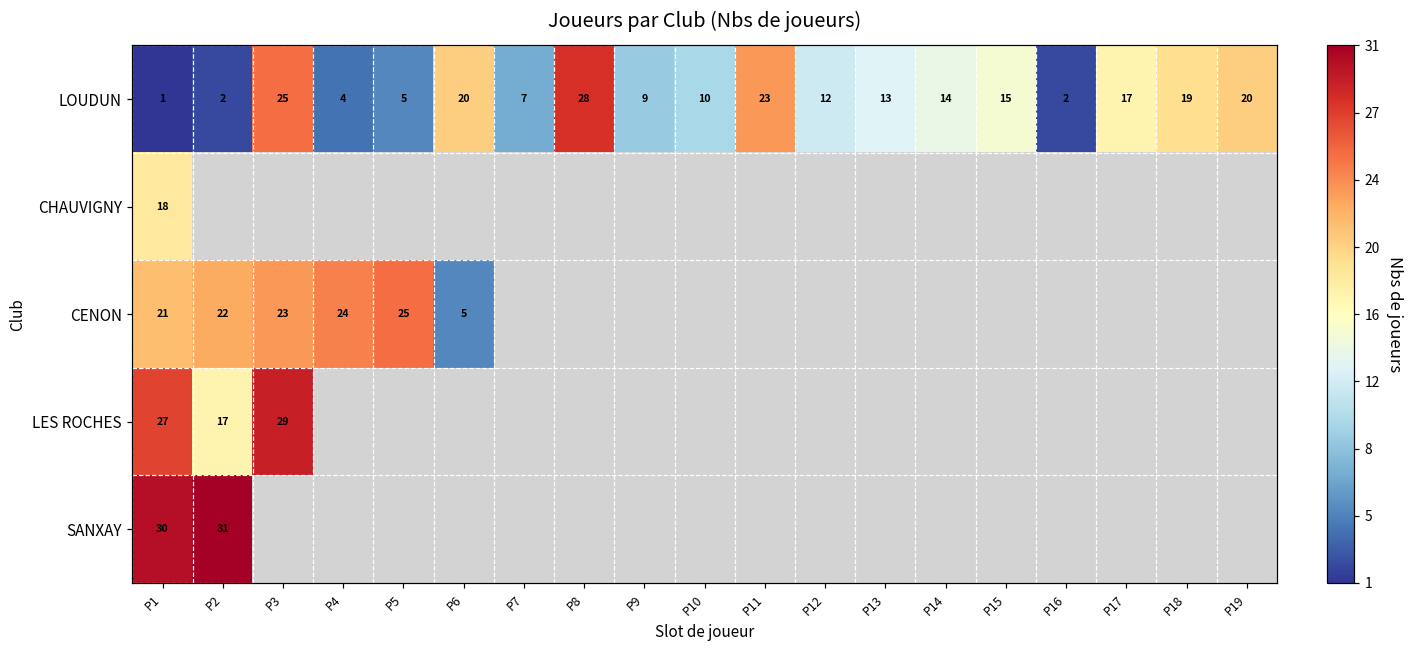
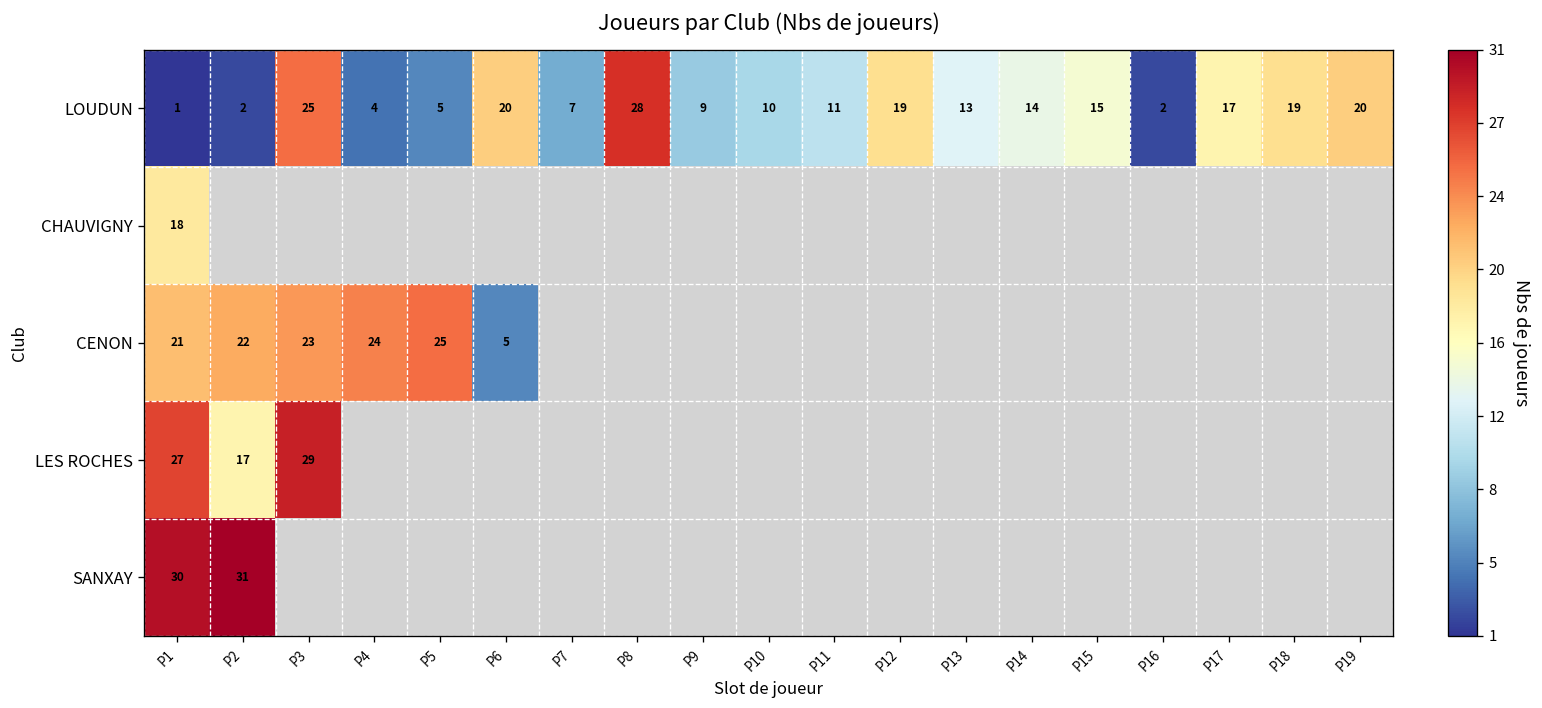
  {
    "LOUDUN": {
      "P1": 1,
      "P2": 2,
      "P3": 25,
      "P4": 4,
      "P5": 5,
      "P6": 20,
      "P7": 7,
      "P8": 28,
      "P9": 9,
      "P10": 10,
-     "P11": 23,
-     "P12": 12,
+     "P11": 11,
+     "P12": 19,
      "P13": 13,
      "P14": 14,
      "P15": 15,
      "P16": 2,
      "P17": 17,
      "P18": 19,
      "P19": 20
    },
    "CHAUVIGNY": {
      "P1": 18
    },
    "CENON": {
      "P1": 21,
      "P2": 22,
      "P3": 23,
      "P4": 24,
      "P5": 25,
      "P6": 5
    },
    "LES ROCHES": {
      "P1": 27,
      "P2": 17,
      "P3": 29
    },
    "SANXAY": {
      "P1": 30,
      "P2": 31
    }
  }
